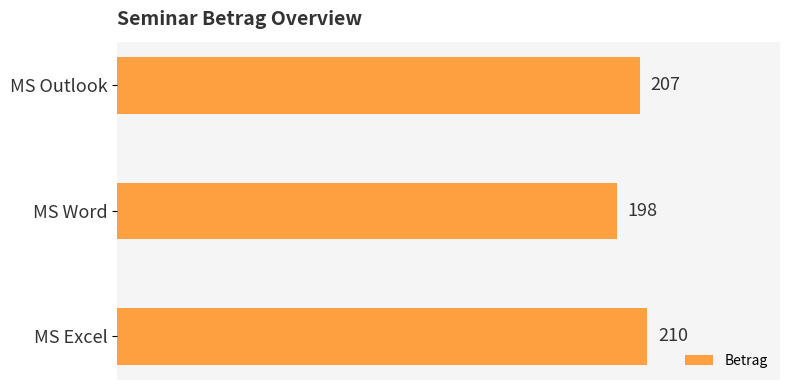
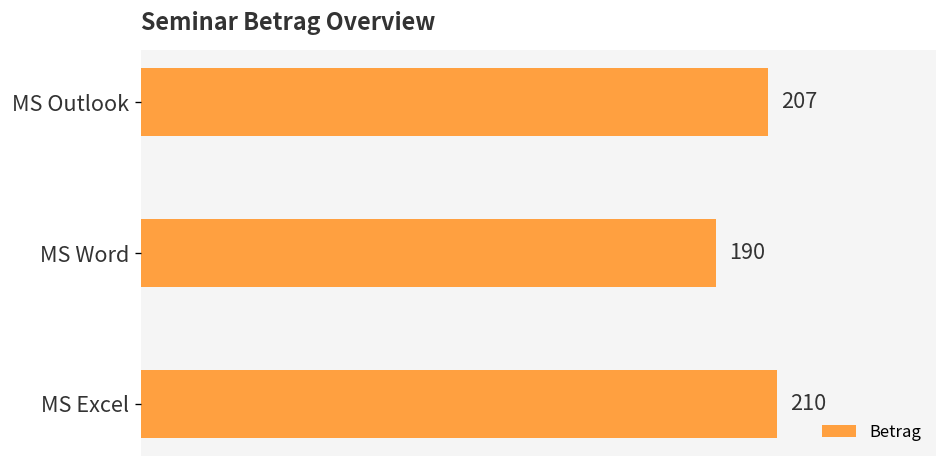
  {
    "MS Outlook": 207,
-   "MS Word": 198,
+   "MS Word": 190,
    "MS Excel": 210
  }
